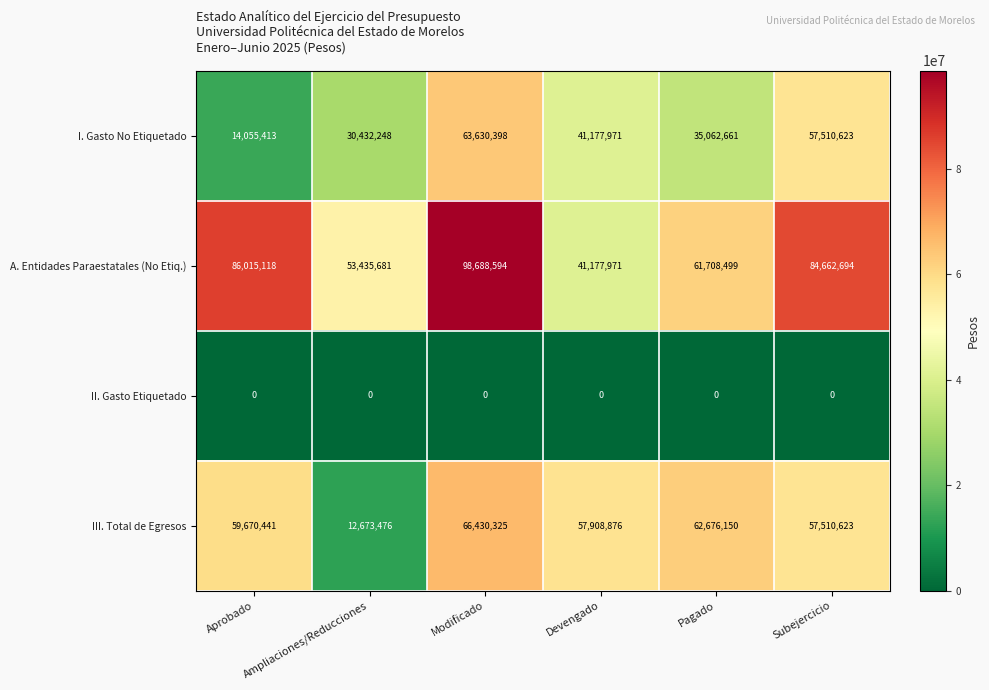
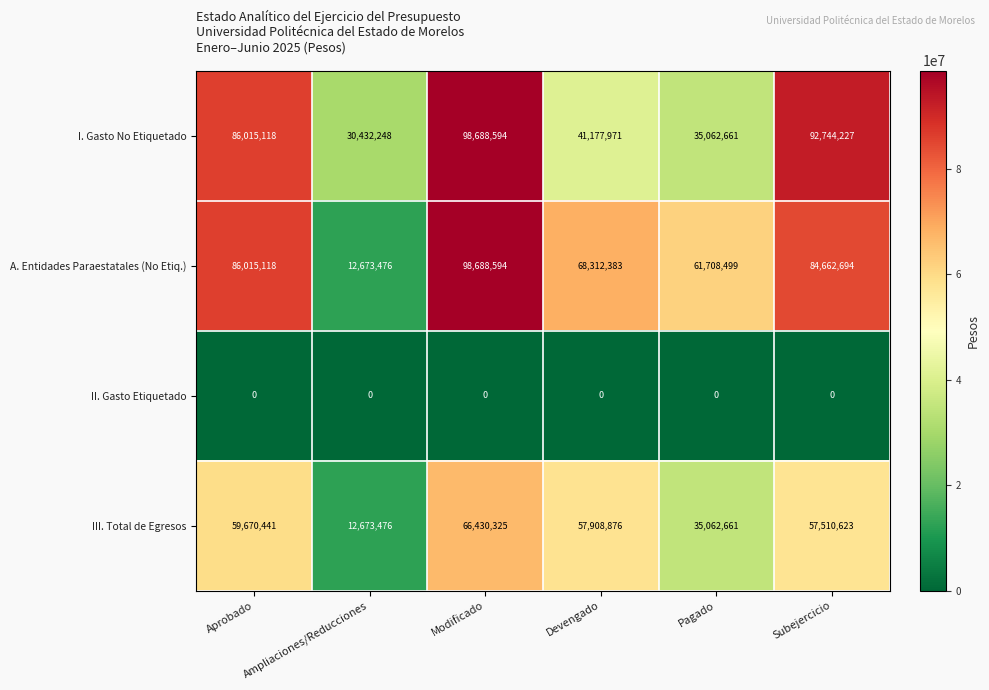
  {
    "I. Gasto No Etiquetado": {
-     "Aprobado": "14,055,413",
+     "Aprobado": "86,015,118",
      "Ampliaciones/Reducciones": "30,432,248",
-     "Modificado": "63,630,398",
+     "Modificado": "98,688,594",
      "Devengado": "41,177,971",
      "Pagado": "35,062,661",
-     "Subejercicio": "57,510,623"
+     "Subejercicio": "92,744,227"
    },
    "A. Entidades Paraestatales (No Etiq.)": {
      "Aprobado": "86,015,118",
-     "Ampliaciones/Reducciones": "53,435,681",
+     "Ampliaciones/Reducciones": "12,673,476",
      "Modificado": "98,688,594",
-     "Devengado": "41,177,971",
+     "Devengado": "68,312,383",
      "Pagado": "61,708,499",
      "Subejercicio": "84,662,694"
    },
    "II. Gasto Etiquetado": {
      "Aprobado": "0",
      "Ampliaciones/Reducciones": "0",
      "Modificado": "0",
      "Devengado": "0",
      "Pagado": "0",
      "Subejercicio": "0"
    },
    "III. Total de Egresos": {
      "Aprobado": "59,670,441",
      "Ampliaciones/Reducciones": "12,673,476",
      "Modificado": "66,430,325",
      "Devengado": "57,908,876",
-     "Pagado": "62,676,150",
+     "Pagado": "35,062,661",
      "Subejercicio": "57,510,623"
    }
  }
